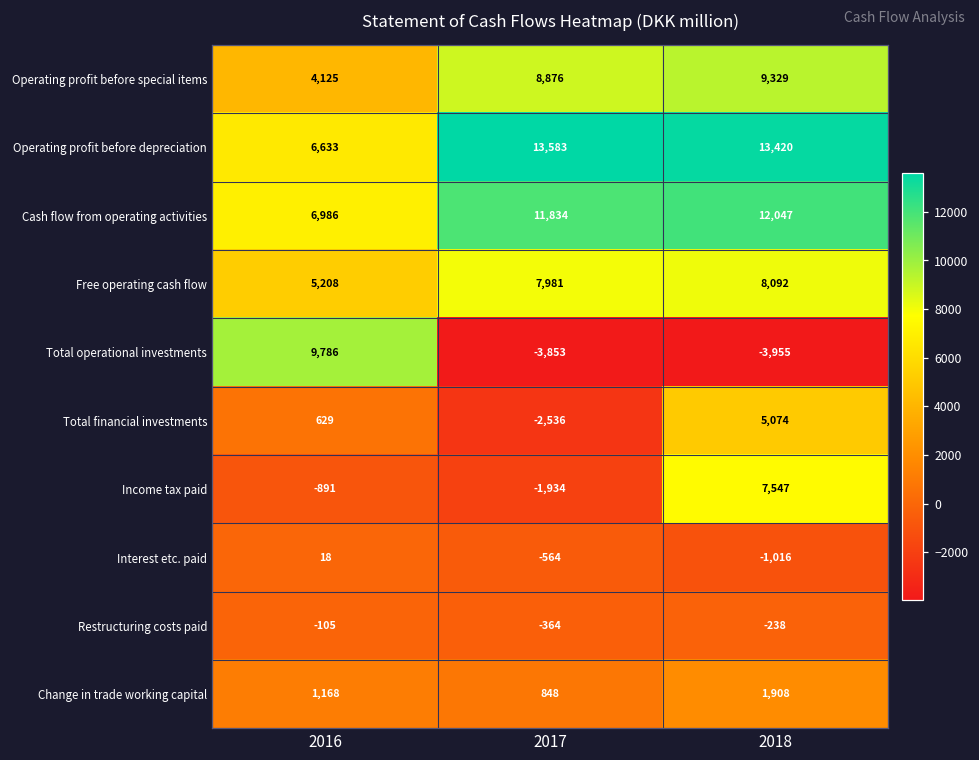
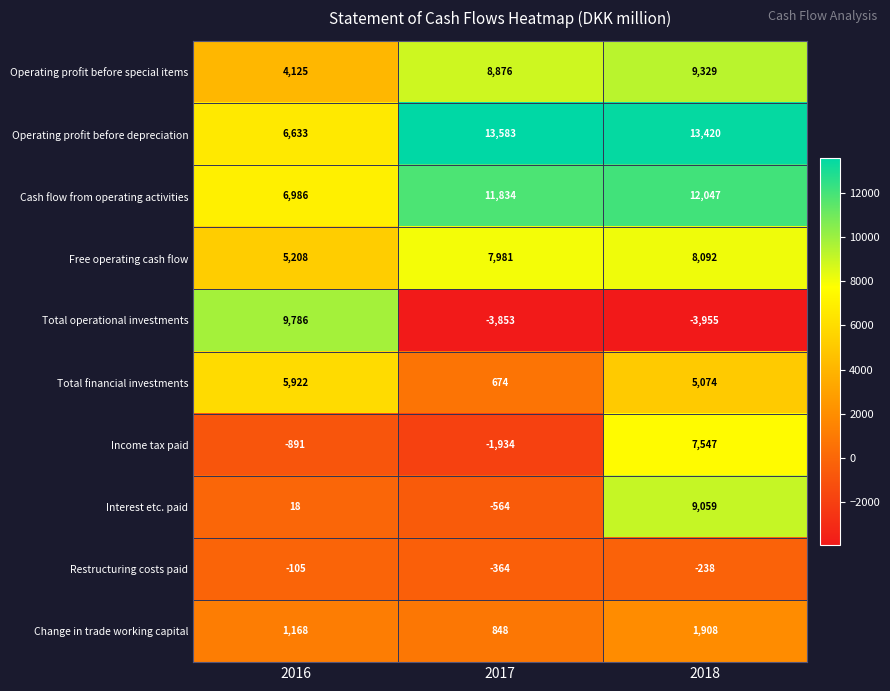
  {
    "Operating profit before special items": {
      "2016": "4,125",
      "2017": "8,876",
      "2018": "9,329"
    },
    "Operating profit before depreciation": {
      "2016": "6,633",
      "2017": "13,583",
      "2018": "13,420"
    },
    "Cash flow from operating activities": {
      "2016": "6,986",
      "2017": "11,834",
      "2018": "12,047"
    },
    "Free operating cash flow": {
      "2016": "5,208",
      "2017": "7,981",
      "2018": "8,092"
    },
    "Total operational investments": {
      "2016": "9,786",
      "2017": "-3,853",
      "2018": "-3,955"
    },
    "Total financial investments": {
-     "2016": "629",
-     "2017": "-2,536",
+     "2016": "5,922",
+     "2017": "674",
      "2018": "5,074"
    },
    "Income tax paid": {
      "2016": "-891",
      "2017": "-1,934",
      "2018": "7,547"
    },
    "Interest etc. paid": {
      "2016": "18",
      "2017": "-564",
-     "2018": "-1,016"
+     "2018": "9,059"
    },
    "Restructuring costs paid": {
      "2016": "-105",
      "2017": "-364",
      "2018": "-238"
    },
    "Change in trade working capital": {
      "2016": "1,168",
      "2017": "848",
      "2018": "1,908"
    }
  }
